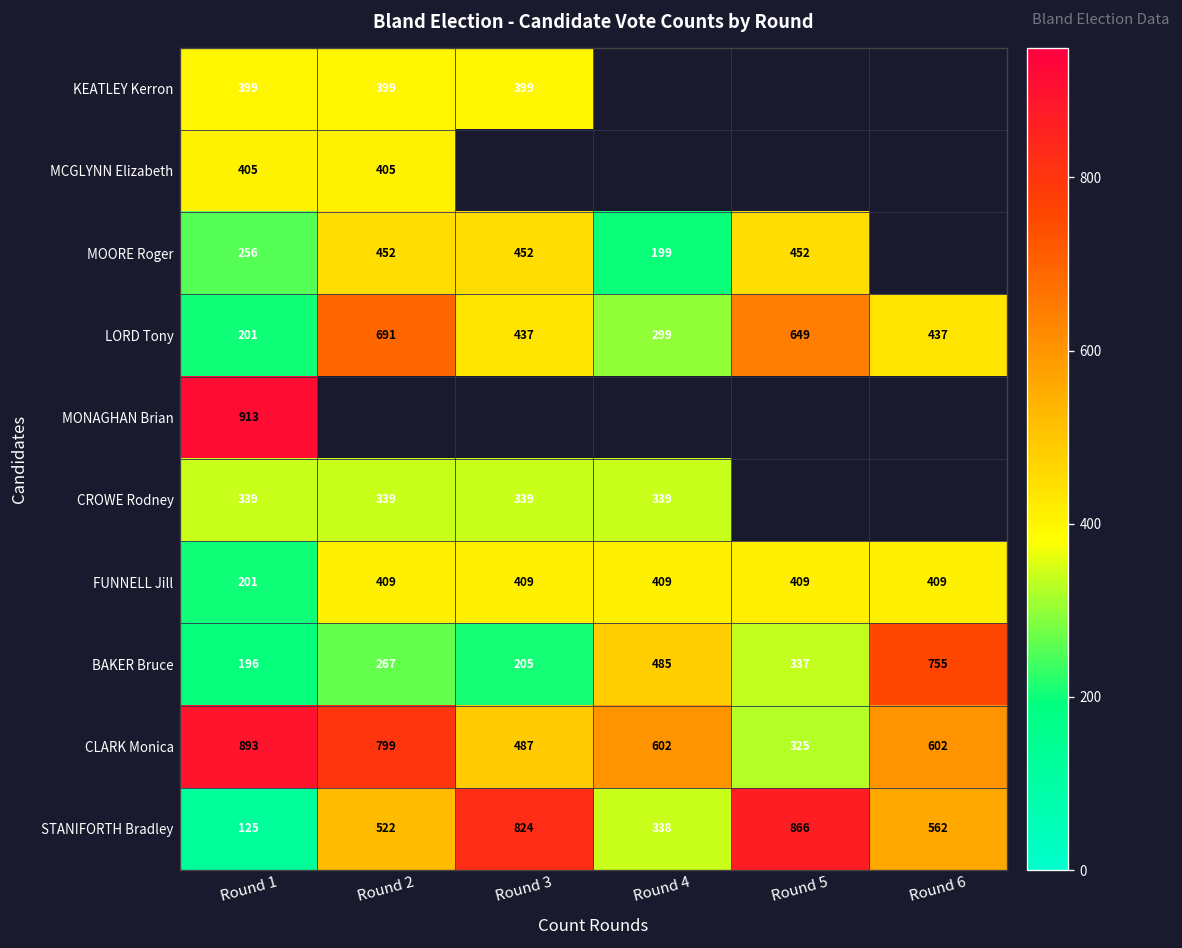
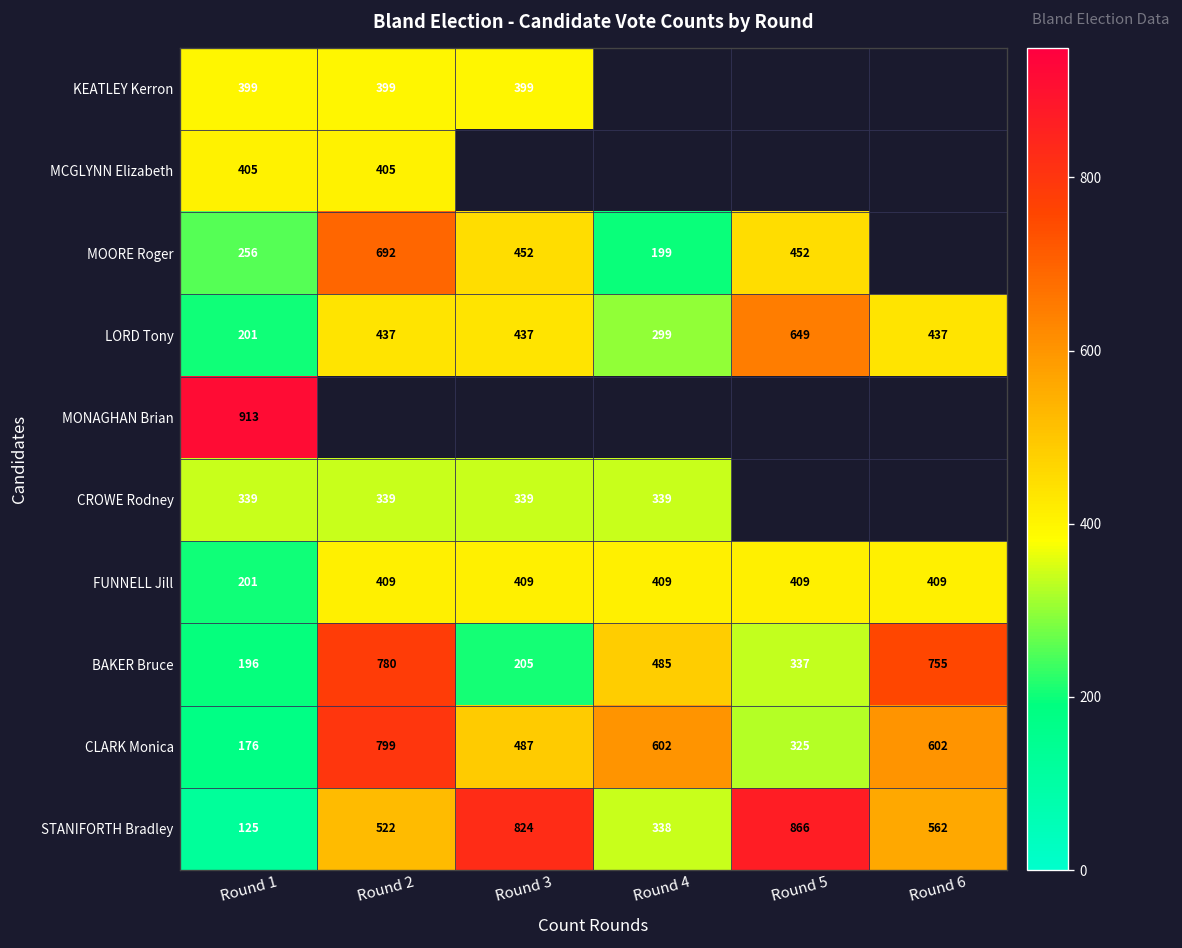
  {
    "KEATLEY Kerron": {
      "Round 1": 399,
      "Round 2": 399,
      "Round 3": 399
    },
    "MCGLYNN Elizabeth": {
      "Round 1": 405,
      "Round 2": 405
    },
    "MOORE Roger": {
      "Round 1": 256,
-     "Round 2": 452,
+     "Round 2": 692,
      "Round 3": 452,
      "Round 4": 199,
      "Round 5": 452
    },
    "LORD Tony": {
      "Round 1": 201,
-     "Round 2": 691,
+     "Round 2": 437,
      "Round 3": 437,
      "Round 4": 299,
      "Round 5": 649,
      "Round 6": 437
    },
    "MONAGHAN Brian": {
      "Round 1": 913
    },
    "CROWE Rodney": {
      "Round 1": 339,
      "Round 2": 339,
      "Round 3": 339,
      "Round 4": 339
    },
    "FUNNELL Jill": {
      "Round 1": 201,
      "Round 2": 409,
      "Round 3": 409,
      "Round 4": 409,
      "Round 5": 409,
      "Round 6": 409
    },
    "BAKER Bruce": {
      "Round 1": 196,
-     "Round 2": 267,
+     "Round 2": 780,
      "Round 3": 205,
      "Round 4": 485,
      "Round 5": 337,
      "Round 6": 755
    },
    "CLARK Monica": {
-     "Round 1": 893,
+     "Round 1": 176,
      "Round 2": 799,
      "Round 3": 487,
      "Round 4": 602,
      "Round 5": 325,
      "Round 6": 602
    },
    "STANIFORTH Bradley": {
      "Round 1": 125,
      "Round 2": 522,
      "Round 3": 824,
      "Round 4": 338,
      "Round 5": 866,
      "Round 6": 562
    }
  }
